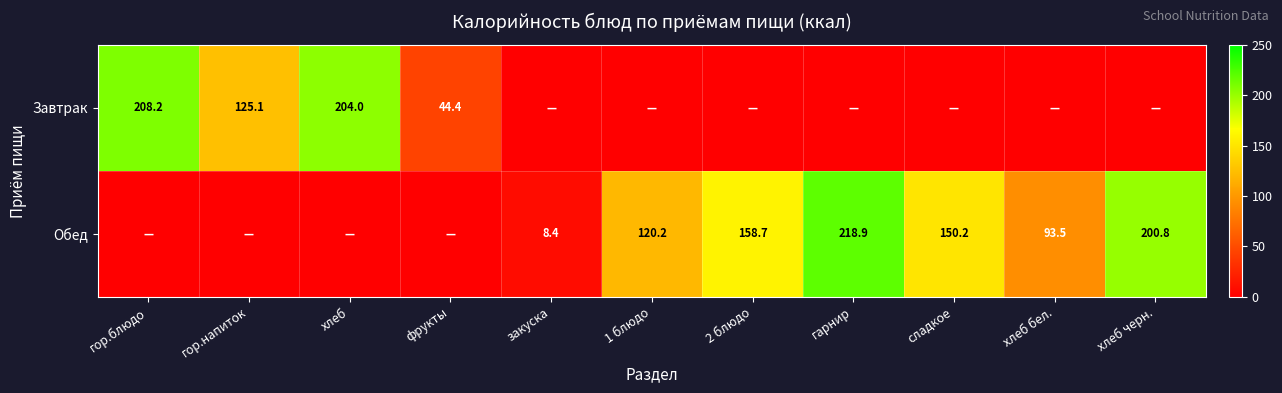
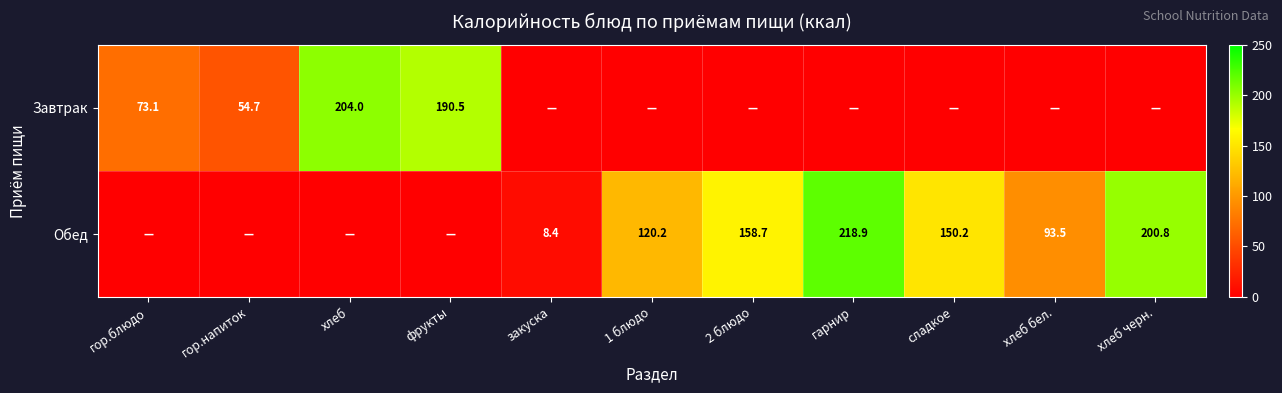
  {
    "Завтрак": {
-     "гор.блюдо": 208.2,
-     "гор.напиток": 125.1,
+     "гор.блюдо": 73.1,
+     "гор.напиток": 54.7,
      "хлеб": 204.0,
-     "фрукты": 44.4
+     "фрукты": 190.5
    },
    "Обед": {
      "закуска": 8.4,
      "1 блюдо": 120.2,
      "2 блюдо": 158.7,
      "гарнир": 218.9,
      "сладкое": 150.2,
      "хлеб бел.": 93.5,
      "хлеб черн.": 200.8
    }
  }
